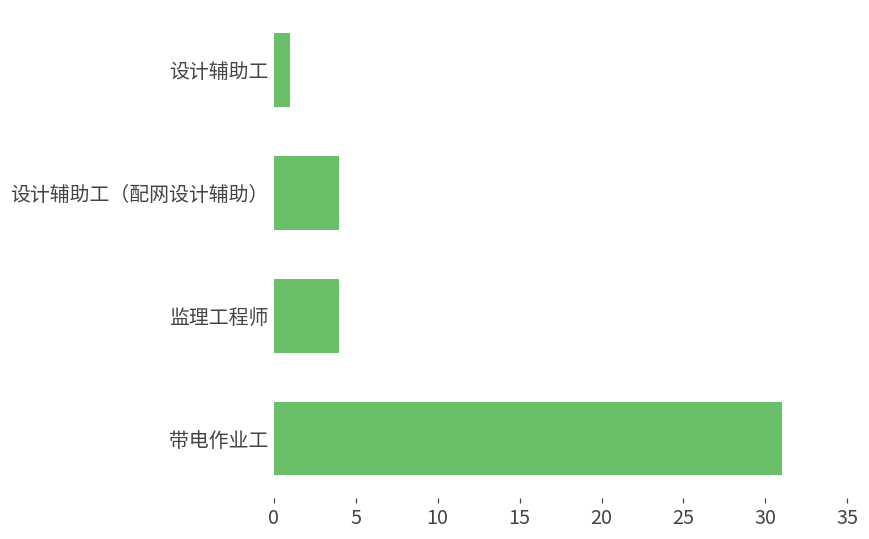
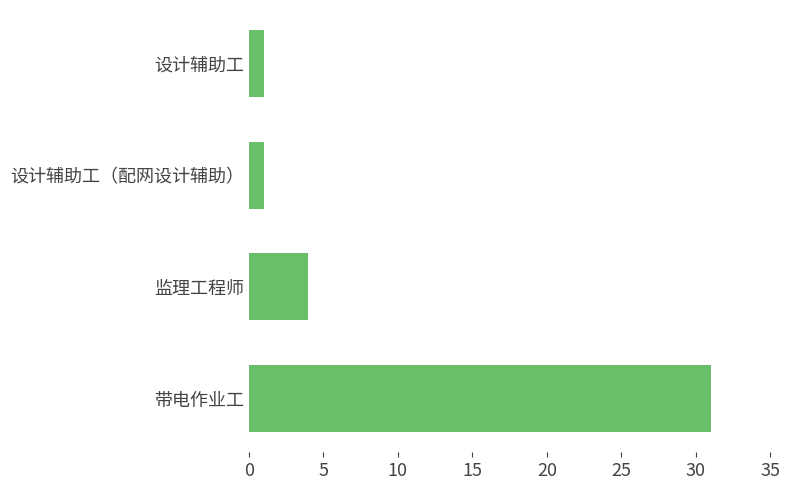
  {
    "设计辅助工": 1,
-   "设计辅助工（配网设计辅助）": 4,
+   "设计辅助工（配网设计辅助）": 1,
    "监理工程师": 4,
    "带电作业工": 31
  }
